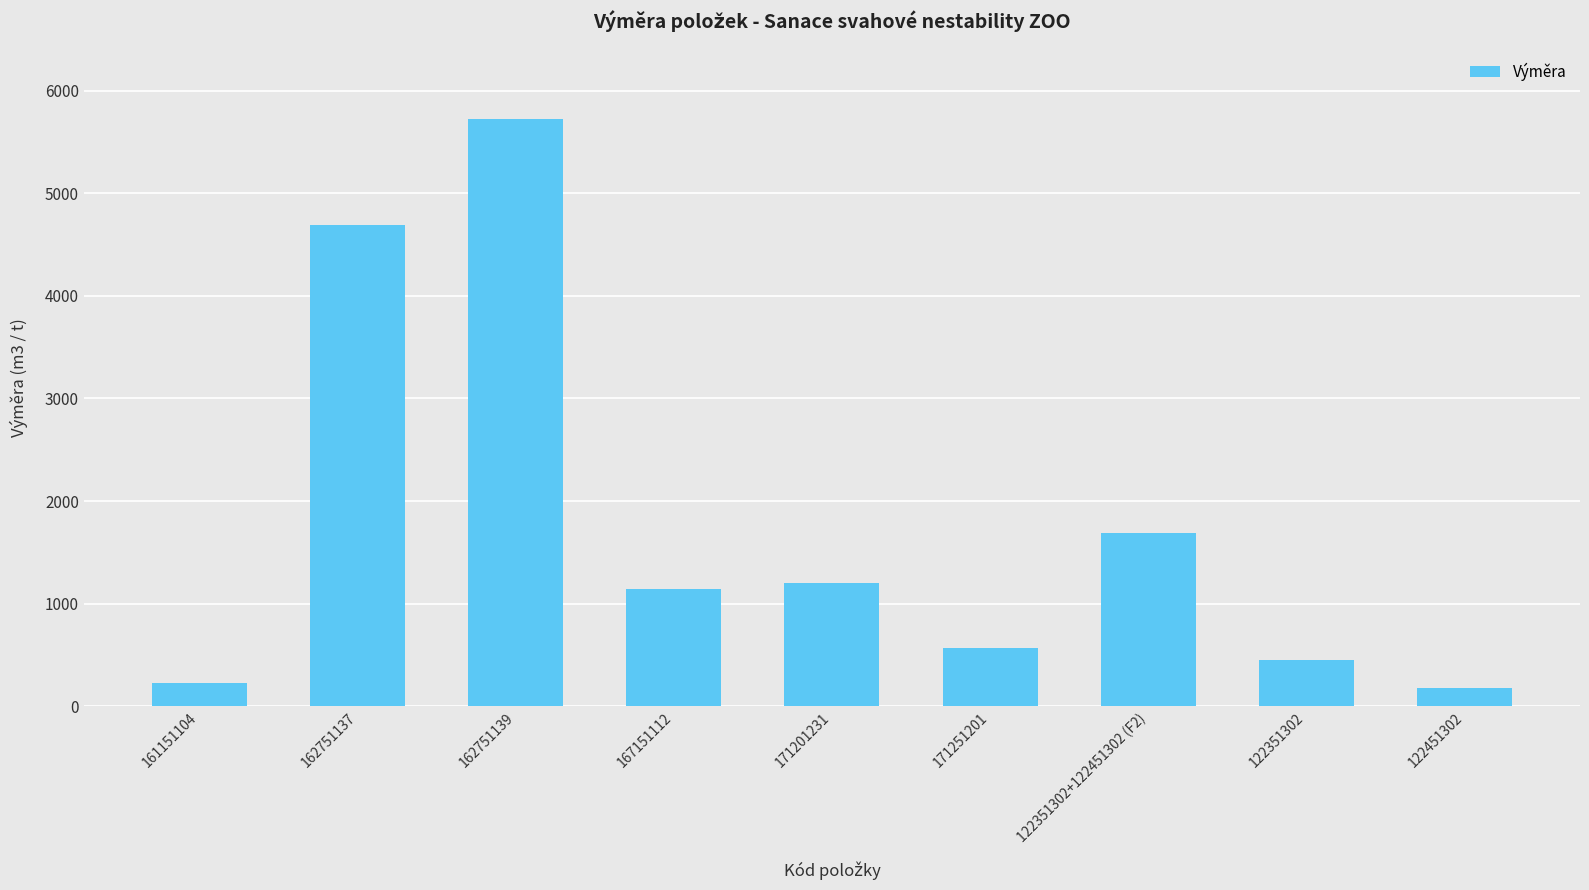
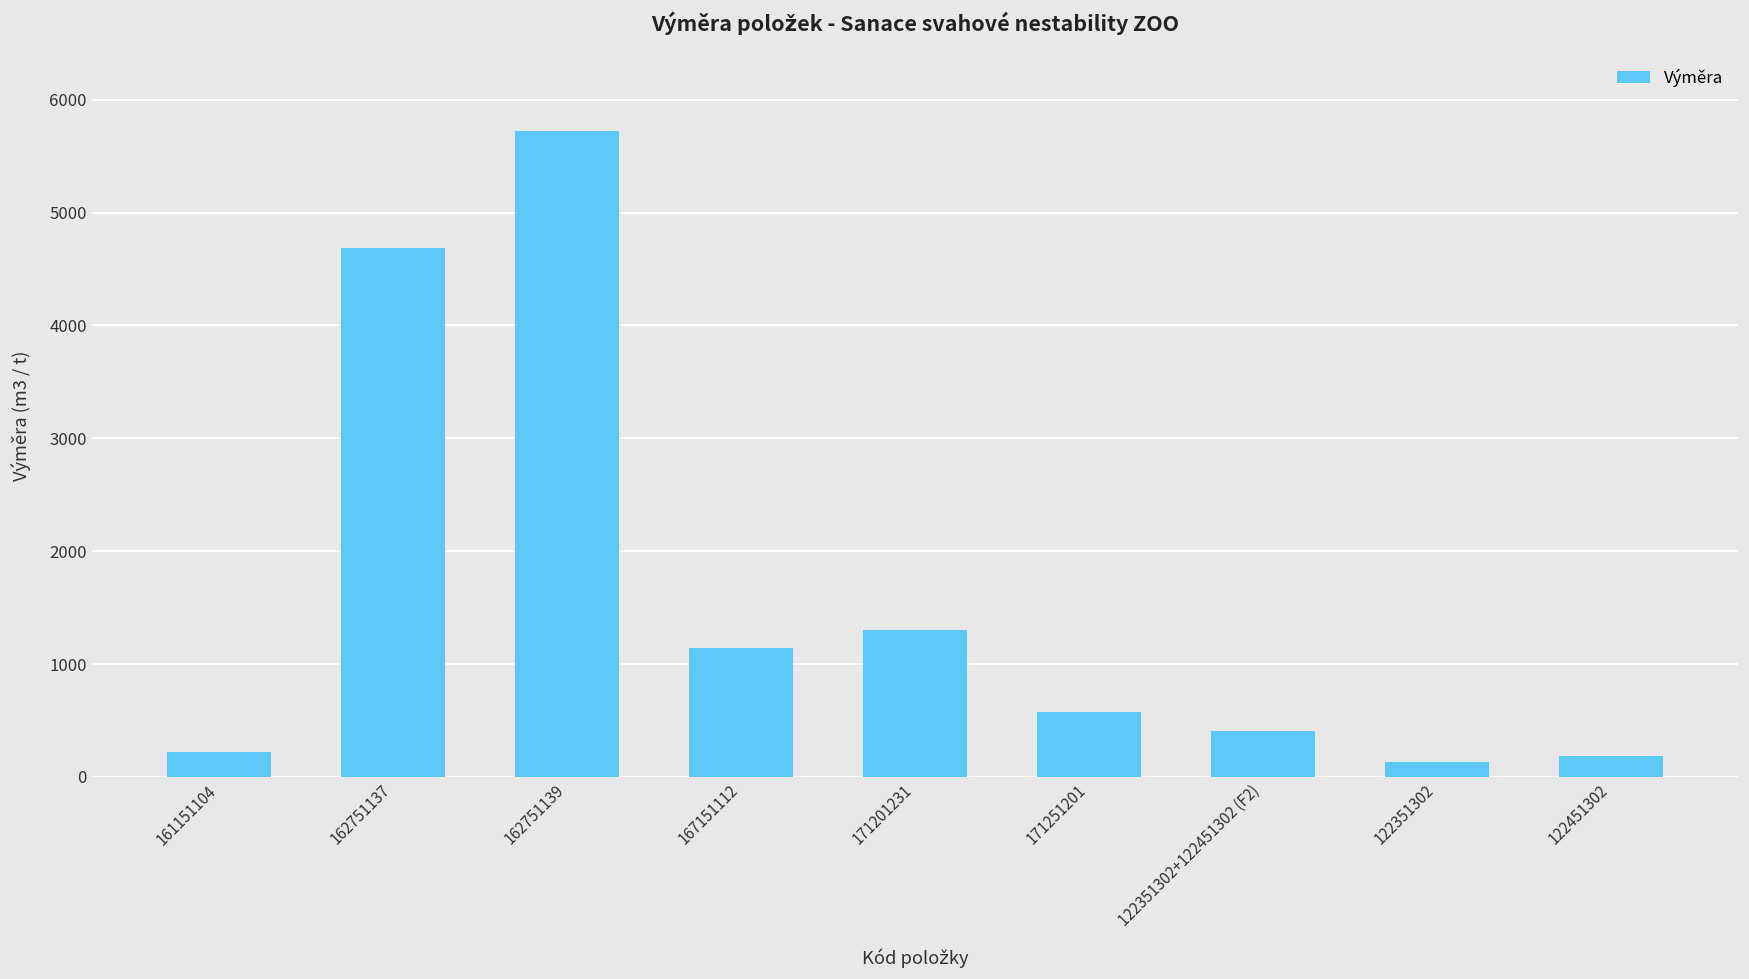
  {
    "161151104": 220,
    "162751137": 4690,
    "162751139": 5720,
    "167151112": 1140,
-   "171201231": 1200,
+   "171201231": 1300,
    "171251201": 570,
-   "122351302+122451302 (F2)": 1690,
-   "122351302": 450,
+   "122351302+122451302 (F2)": 410,
+   "122351302": 140,
    "122451302": 180
  }
